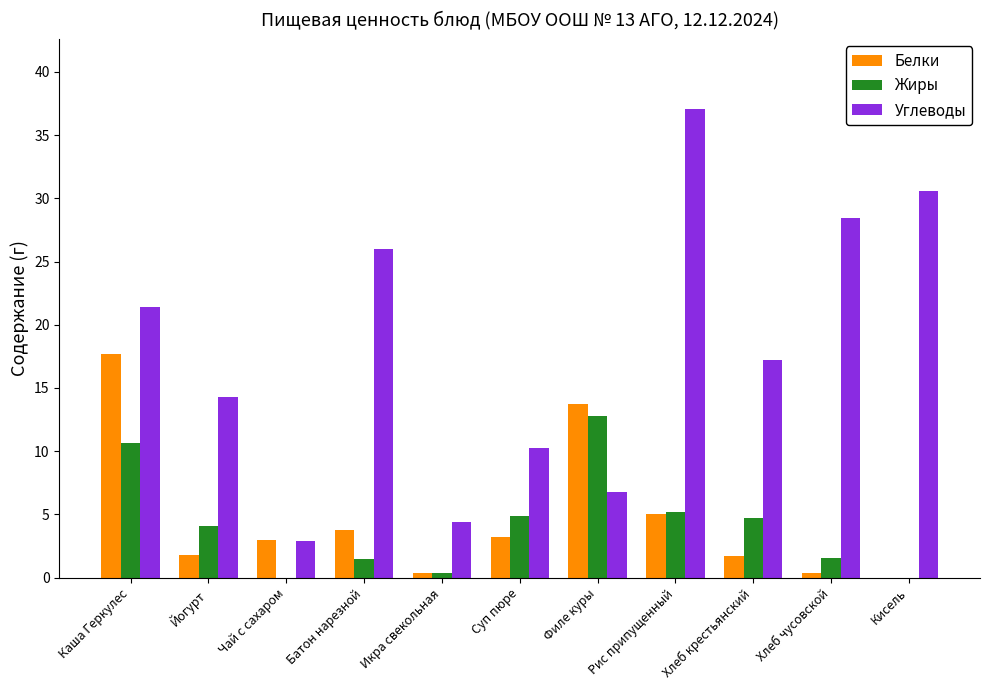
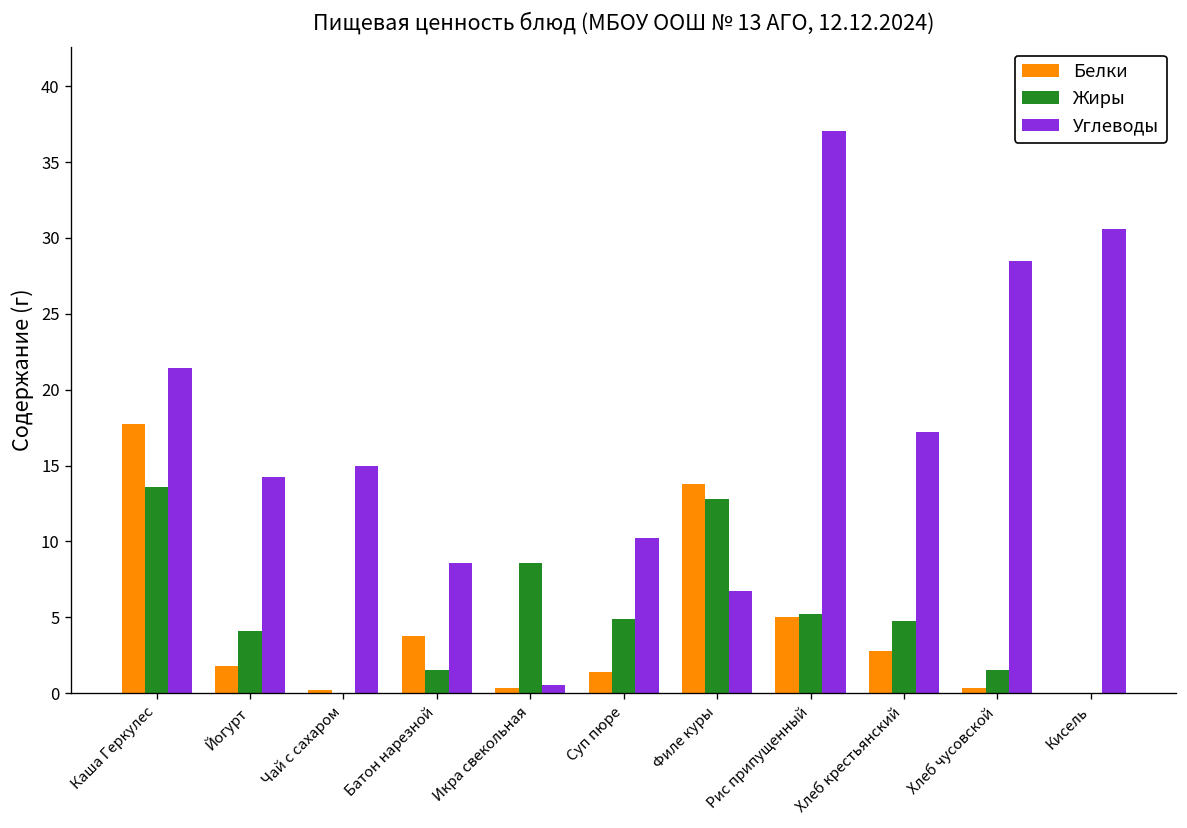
  {
    "Белки": {
      "Каша Геркулес": 17.7,
      "Йогурт": 1.8,
-     "Чай с сахаром": 3.0,
+     "Чай с сахаром": 0.2,
      "Батон нарезной": 3.8,
      "Икра свекольная": 0.4,
-     "Суп пюре": 3.2,
+     "Суп пюре": 1.4,
      "Филе куры": 13.8,
      "Рис припущенный": 5.0,
-     "Хлеб крестьянский": 1.7,
+     "Хлеб крестьянский": 2.8,
      "Хлеб чусовской": 0.4,
      "Кисель": 0.0
    },
    "Жиры": {
-     "Каша Геркулес": 10.7,
+     "Каша Геркулес": 13.6,
      "Йогурт": 4.1,
      "Чай с сахаром": 0.0,
      "Батон нарезной": 1.5,
-     "Икра свекольная": 0.4,
+     "Икра свекольная": 8.6,
      "Суп пюре": 4.9,
      "Филе куры": 12.8,
      "Рис припущенный": 5.2,
      "Хлеб крестьянский": 4.7,
      "Хлеб чусовской": 1.5,
      "Кисель": 0.0
    },
    "Углеводы": {
      "Каша Геркулес": 21.4,
      "Йогурт": 14.3,
-     "Чай с сахаром": 2.9,
-     "Батон нарезной": 26.0,
-     "Икра свекольная": 4.4,
+     "Чай с сахаром": 15.0,
+     "Батон нарезной": 8.6,
+     "Икра свекольная": 0.5,
      "Суп пюре": 10.3,
      "Филе куры": 6.8,
      "Рис припущенный": 37.1,
      "Хлеб крестьянский": 17.2,
      "Хлеб чусовской": 28.5,
      "Кисель": 30.6
    }
  }
